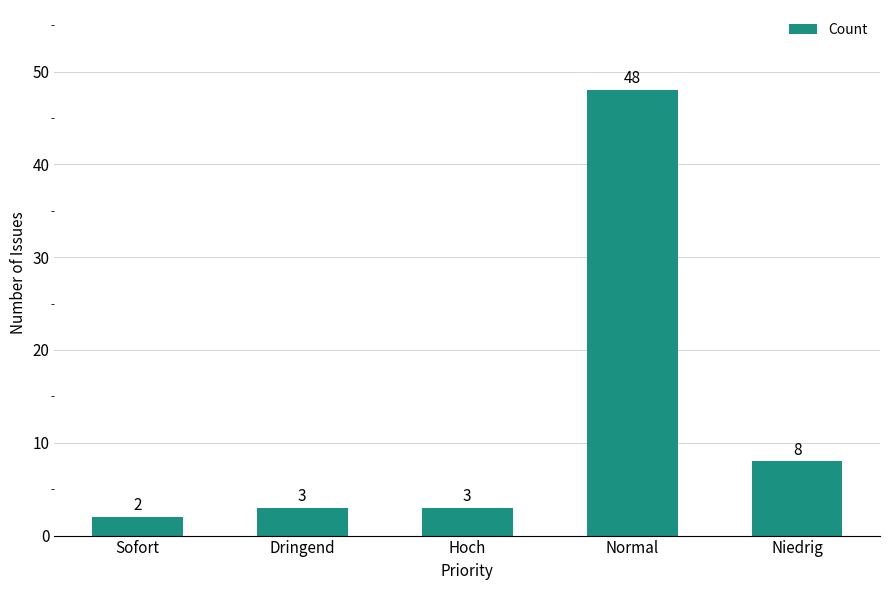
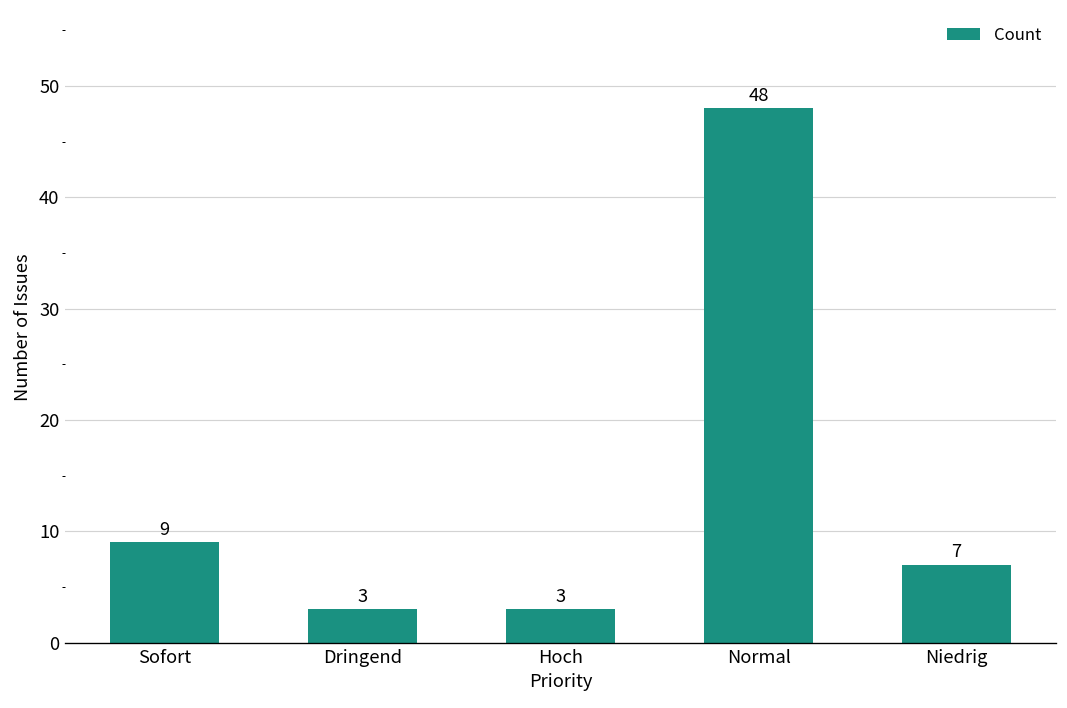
  {
-   "Sofort": 2,
+   "Sofort": 9,
    "Dringend": 3,
    "Hoch": 3,
    "Normal": 48,
-   "Niedrig": 8
+   "Niedrig": 7
  }
